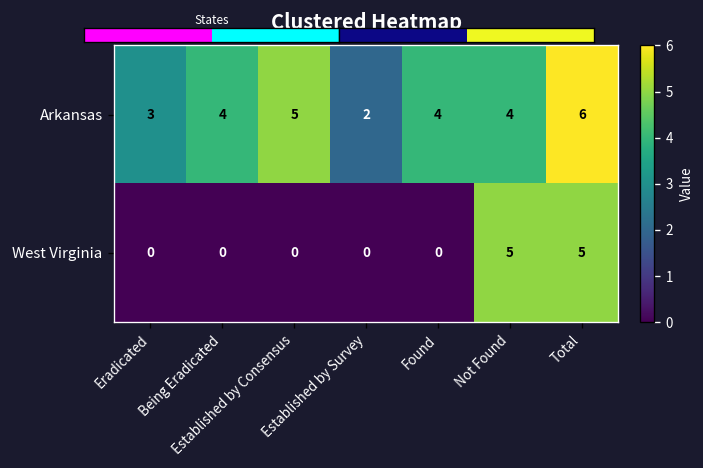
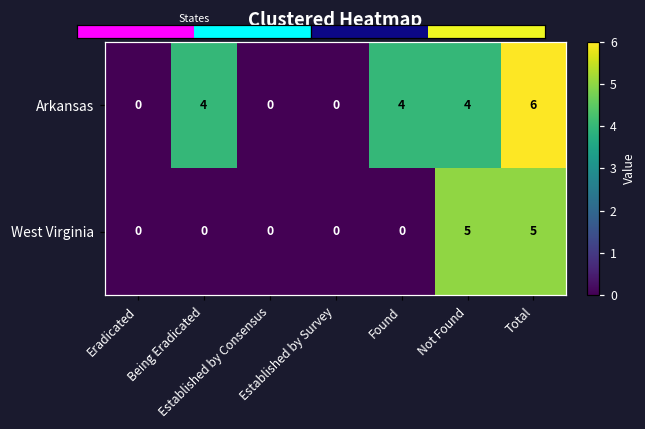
  {
    "Clustered Heatmap": {
      "Arkansas": {
-       "Eradicated": 3,
+       "Eradicated": 0,
        "Being Eradicated": 4,
-       "Established by Consensus": 5,
-       "Established by Survey": 2,
+       "Established by Consensus": 0,
+       "Established by Survey": 0,
        "Found": 4,
        "Not Found": 4,
        "Total": 6
      },
      "West Virginia": {
        "Eradicated": 0,
        "Being Eradicated": 0,
        "Established by Consensus": 0,
        "Established by Survey": 0,
        "Found": 0,
        "Not Found": 5,
        "Total": 5
      }
    }
  }
